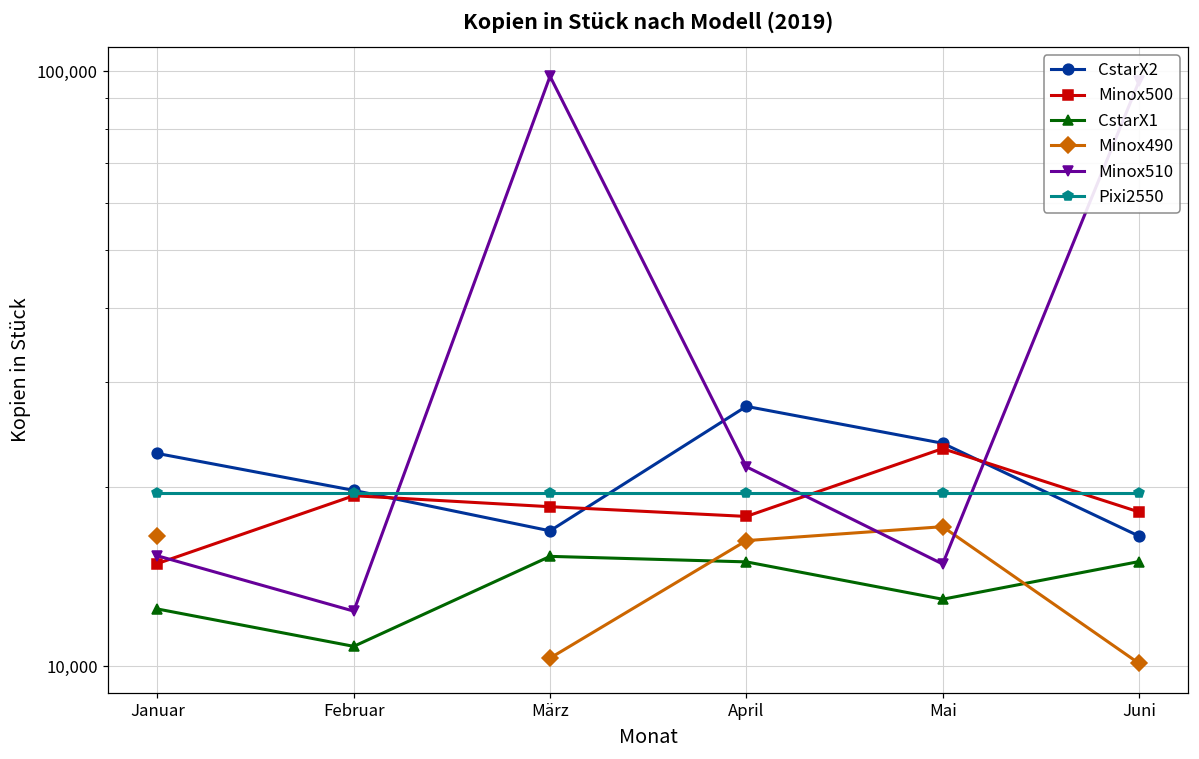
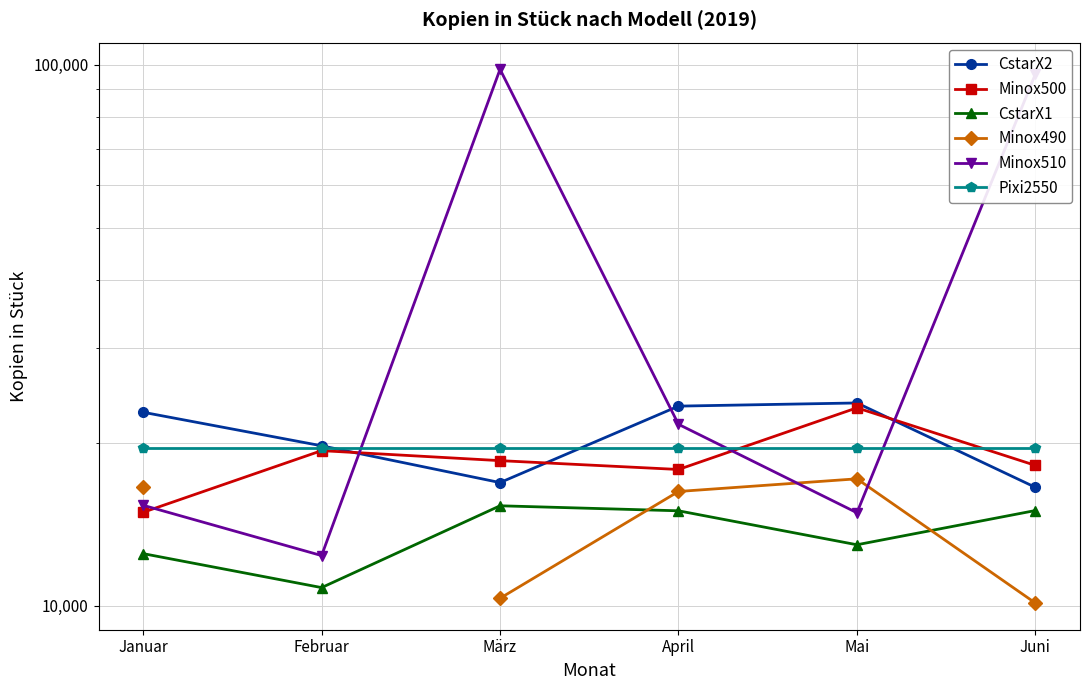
  {
    "CstarX2": {
      "Januar": "22,800",
      "März": "16,900",
-     "April": "27,000",
+     "April": "23,400",
      "Mai": "24,000",
      "Juni": "16,500"
    },
    "Minox500": {
      "Januar": "14,900",
      "März": "18,500",
      "April": "17,900",
      "Mai": "23,200",
      "Juni": "18,200"
    },
    "CstarX1": {
      "Januar": "12,500",
      "Februar": "10,800",
      "März": "15,300",
      "April": "15,000",
      "Mai": "13,000",
      "Juni": "15,000"
    },
    "Minox490": {
      "Januar": "16,600",
      "März": "10,300",
      "April": "16,300",
      "Mai": "17,200",
      "Juni": "10,100"
    },
    "Minox510": {
      "Januar": "15,300",
      "Februar": "12,400",
      "März": "98,000",
      "April": "21,600",
      "Mai": "14,900"
    },
    "Pixi2550": {
      "Januar": "19,600",
      "März": "19,600",
      "April": "19,600",
      "Mai": "19,600",
      "Juni": "19,600"
    }
  }
